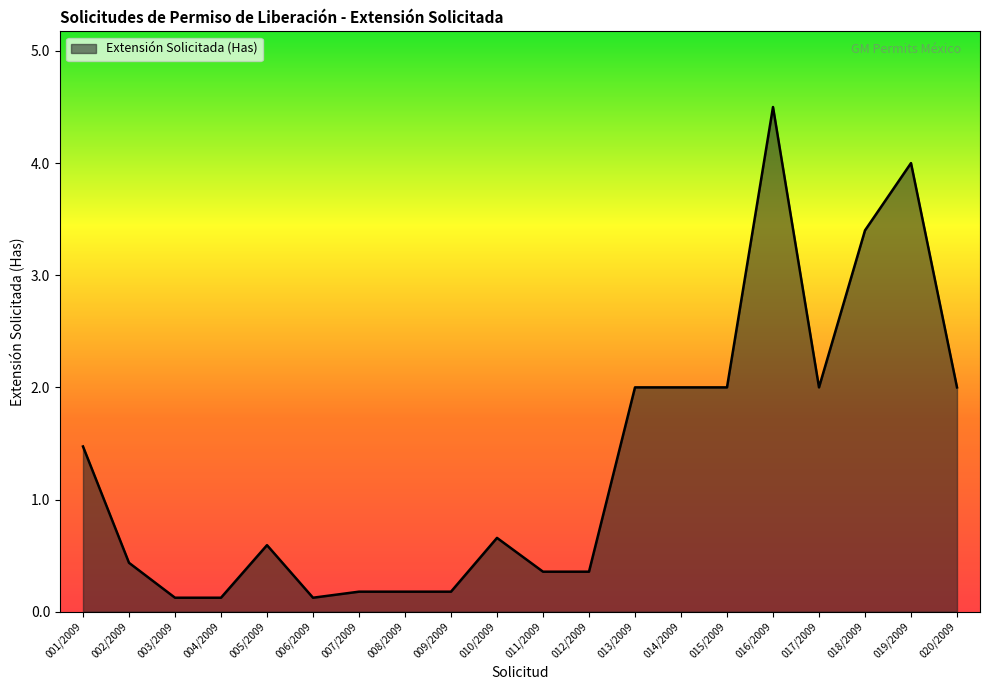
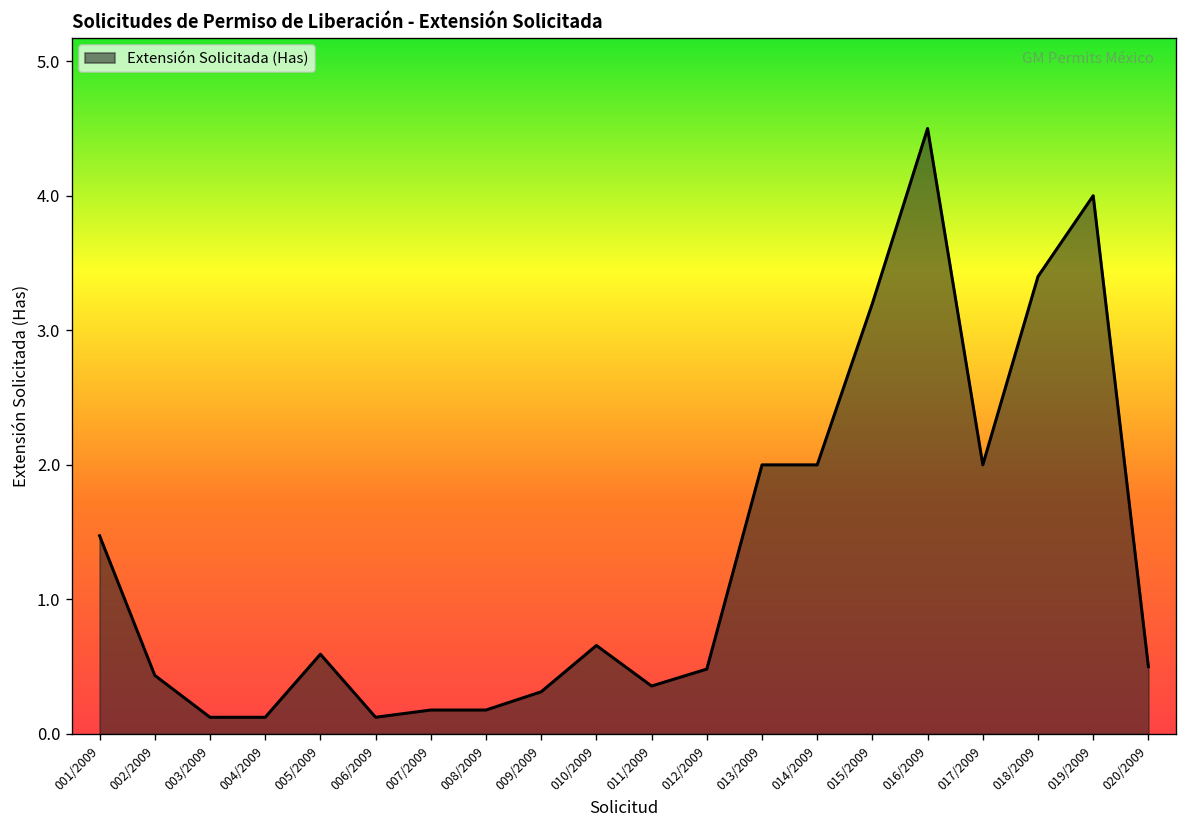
  {
    "001/2009": 1.47,
    "002/2009": 0.44,
    "003/2009": 0.12,
    "004/2009": 0.12,
    "005/2009": 0.59,
    "006/2009": 0.12,
    "007/2009": 0.18,
    "008/2009": 0.18,
-   "009/2009": 0.18,
+   "009/2009": 0.31,
    "010/2009": 0.66,
    "011/2009": 0.36,
-   "012/2009": 0.36,
+   "012/2009": 0.48,
    "013/2009": 2.00,
    "014/2009": 2.00,
-   "015/2009": 2.0,
+   "015/2009": 3.2,
    "016/2009": 4.50,
    "017/2009": 2.00,
    "018/2009": 3.40,
    "019/2009": 4.00,
-   "020/2009": 2.0
+   "020/2009": 0.5
  }
